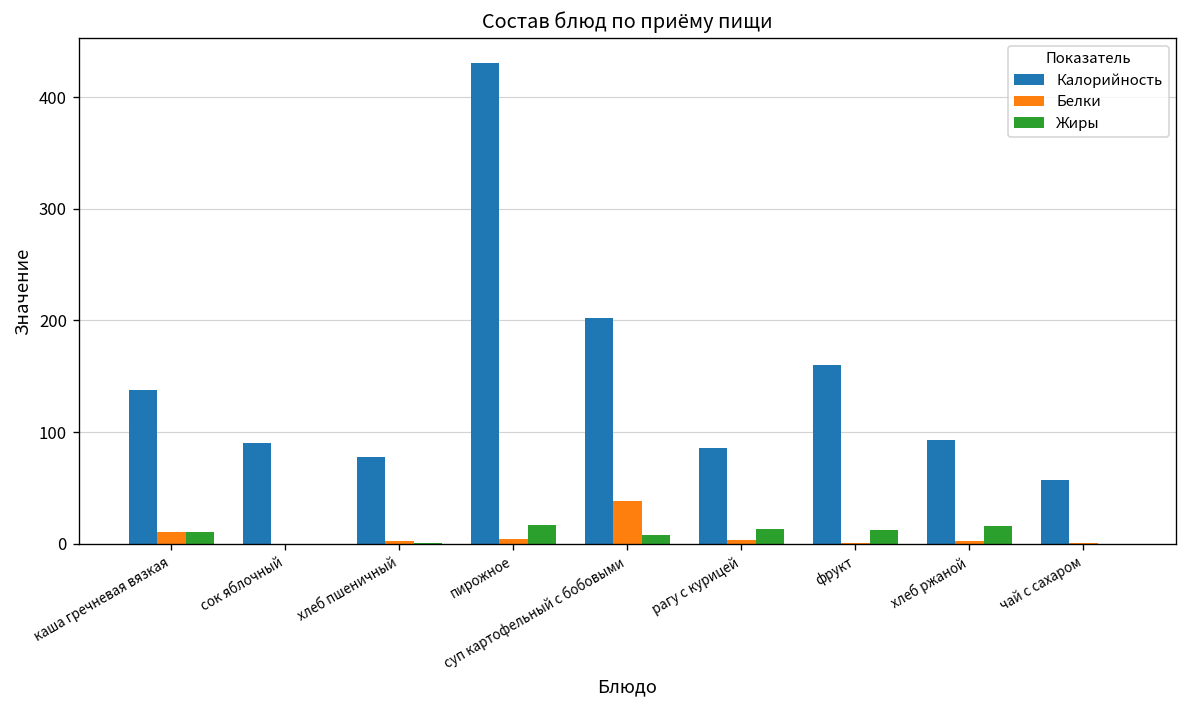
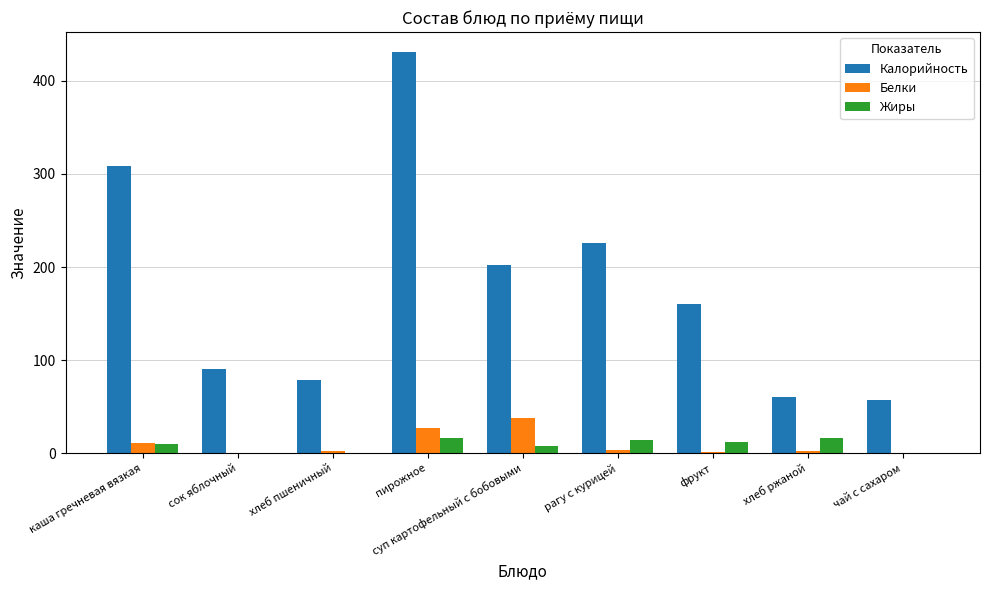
  {
    "Калорийность": {
-     "каша гречневая вязкая": 140,
+     "каша гречневая вязкая": 310,
      "сок яблочный": 90,
      "хлеб пшеничный": 80,
      "пирожное": 430,
      "суп картофельный с бобовыми": 200,
-     "рагу с курицей": 90,
+     "рагу с курицей": 230,
      "фрукт": 160,
-     "хлеб ржаной": 90,
+     "хлеб ржаной": 60,
      "чай с сахаром": 60
    },
    "Белки": {
      "каша гречневая вязкая": 10,
      "сок яблочный": 0,
-     "пирожное": 0,
+     "пирожное": 30,
      "суп картофельный с бобовыми": 40,
      "рагу с курицей": 0
    },
    "Жиры": {
      "каша гречневая вязкая": 10,
      "сок яблочный": 0,
      "пирожное": 20,
      "суп картофельный с бобовыми": 10,
      "рагу с курицей": 10,
      "фрукт": 10,
      "хлеб ржаной": 20,
      "чай с сахаром": 0
    }
  }
